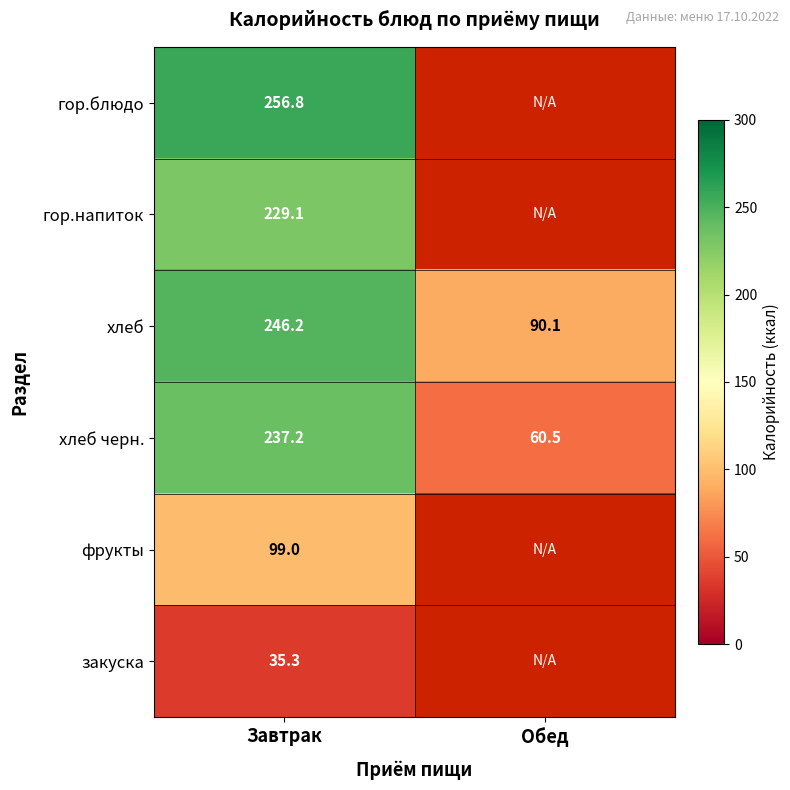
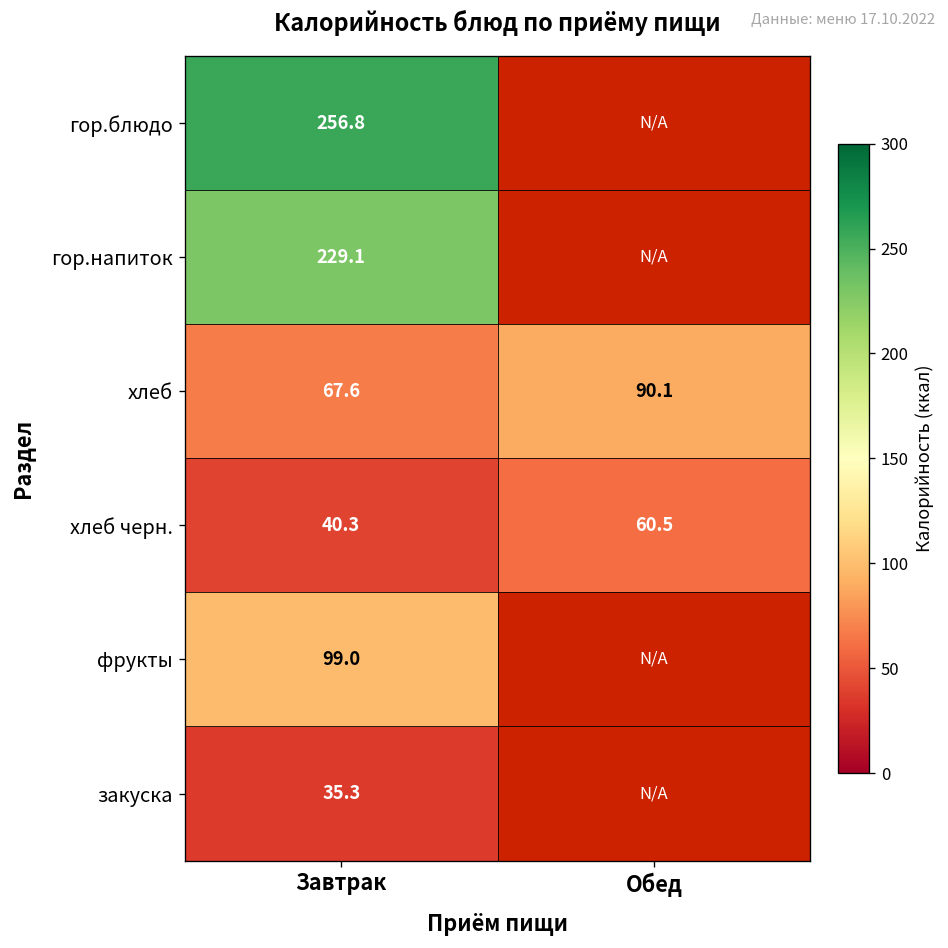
  {
    "гор.блюдо": {
      "Завтрак": 256.8
    },
    "гор.напиток": {
      "Завтрак": 229.1
    },
    "хлеб": {
-     "Завтрак": 246.2,
+     "Завтрак": 67.6,
      "Обед": 90.1
    },
    "хлеб черн.": {
-     "Завтрак": 237.2,
+     "Завтрак": 40.3,
      "Обед": 60.5
    },
    "фрукты": {
      "Завтрак": 99.0
    },
    "закуска": {
      "Завтрак": 35.3
    }
  }
